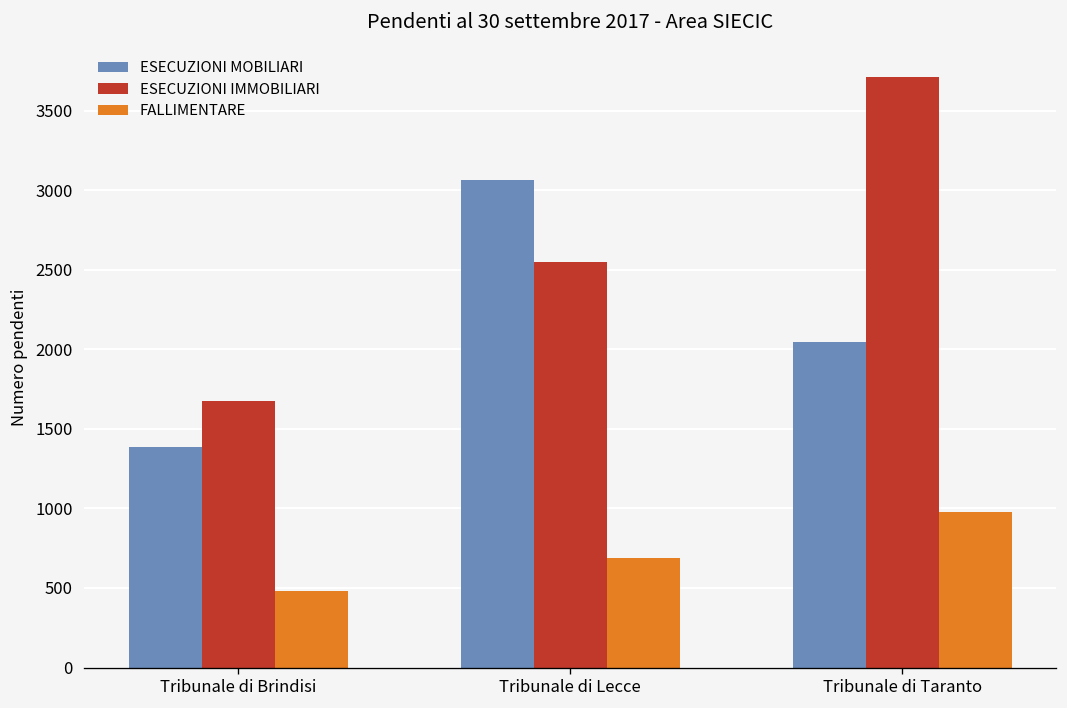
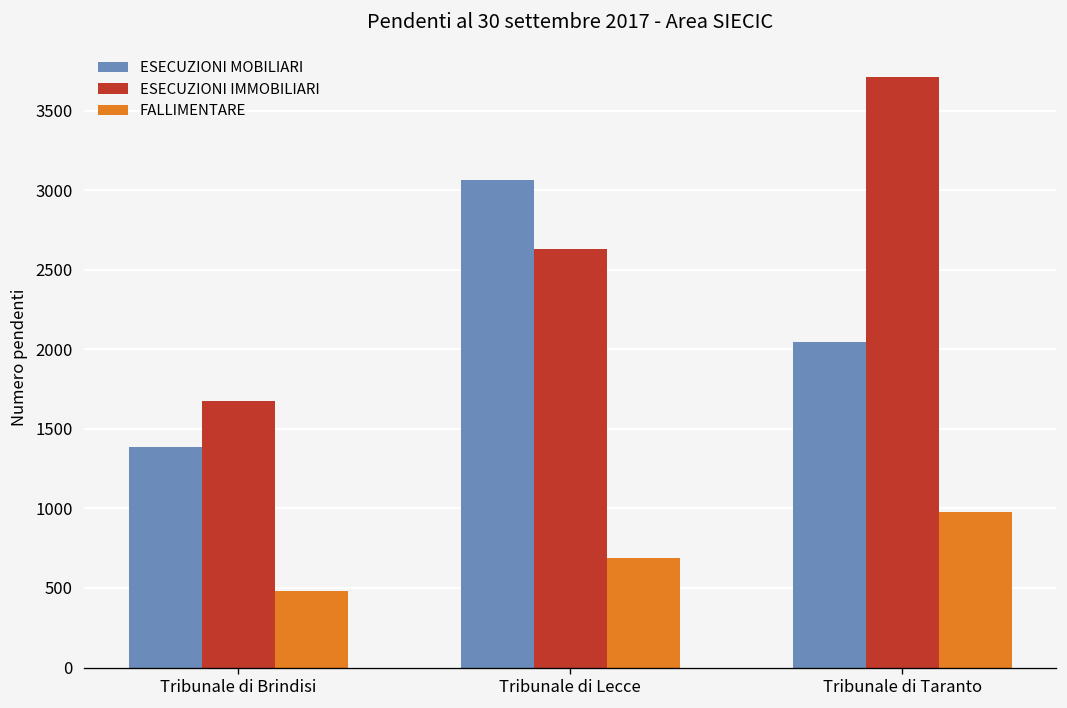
  {
    "ESECUZIONI MOBILIARI": {
      "Tribunale di Brindisi": 1390,
      "Tribunale di Lecce": 3070,
      "Tribunale di Taranto": 2050
    },
    "ESECUZIONI IMMOBILIARI": {
      "Tribunale di Brindisi": 1670,
-     "Tribunale di Lecce": 2550,
+     "Tribunale di Lecce": 2630,
      "Tribunale di Taranto": 3710
    },
    "FALLIMENTARE": {
      "Tribunale di Brindisi": 480,
      "Tribunale di Lecce": 690,
      "Tribunale di Taranto": 980
    }
  }
